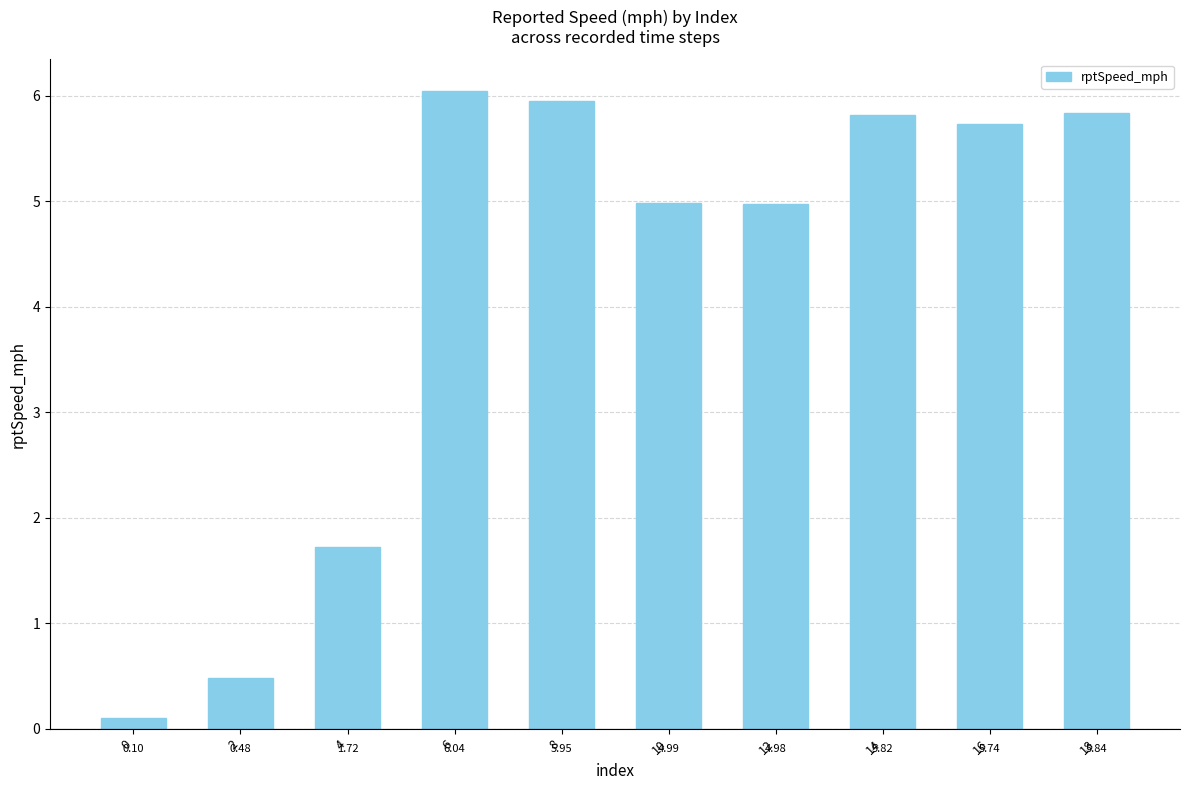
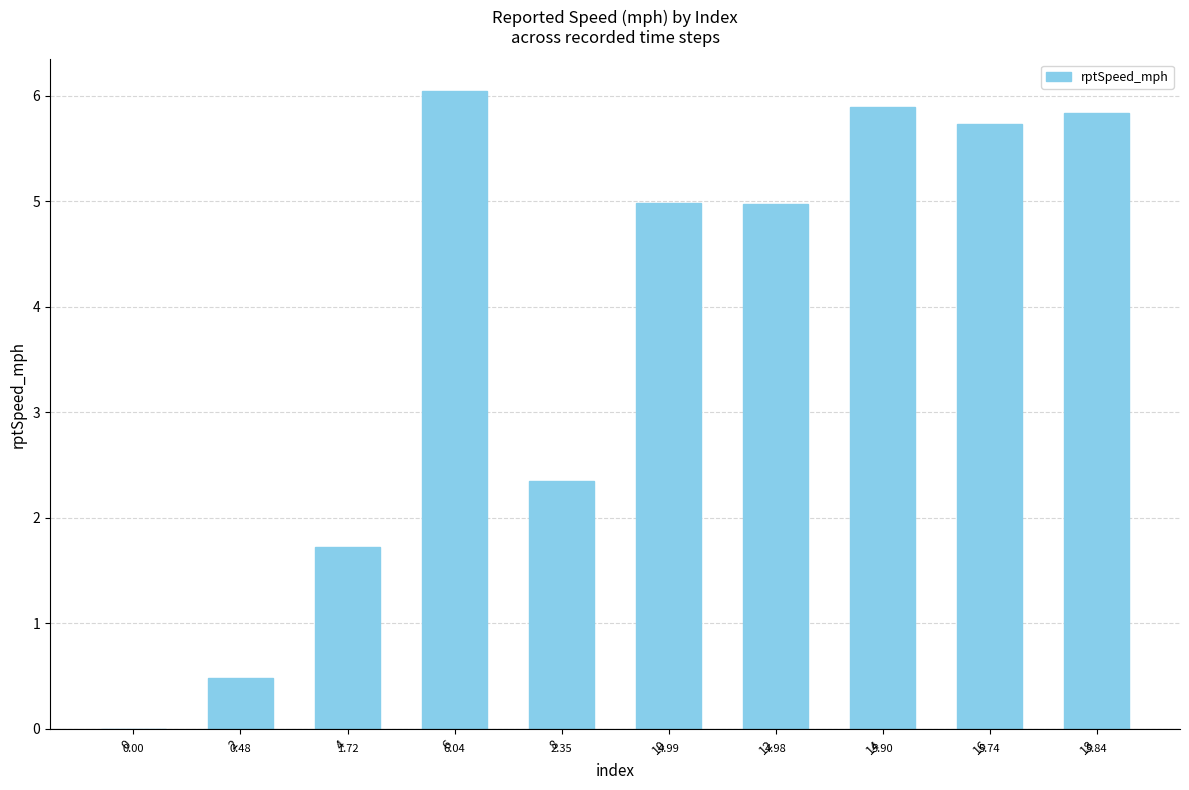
  {
-   "0": 0.10,
-   "8": 5.95,
-   "14": 5.82
+   "0": 0.00,
+   "8": 2.35,
+   "14": 5.90
  }
